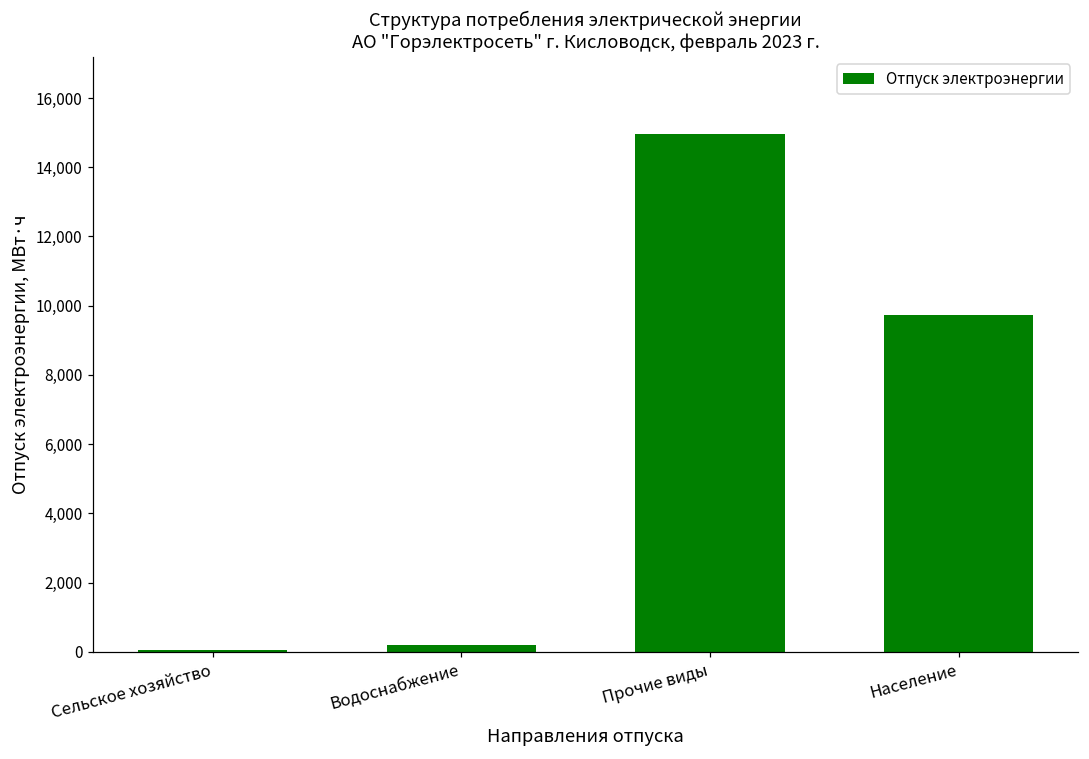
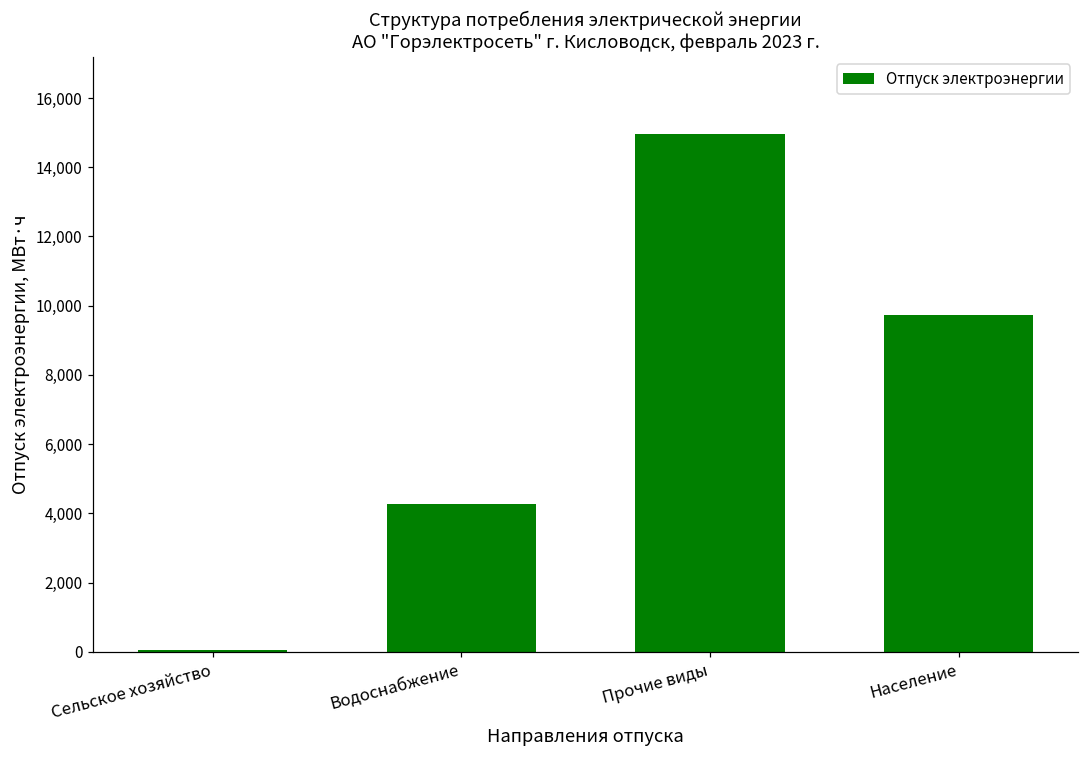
  {
-   "Водоснабжение": "200",
+   "Водоснабжение": "4,300",
    "Прочие виды": "14,900",
    "Население": "9,700"
  }
